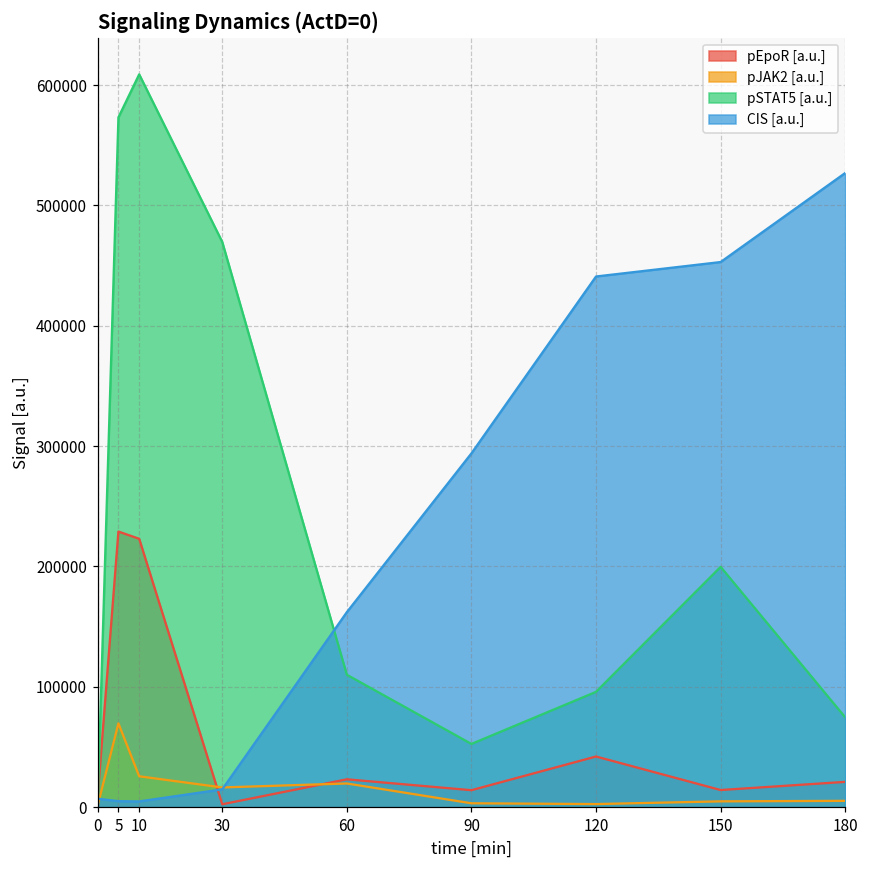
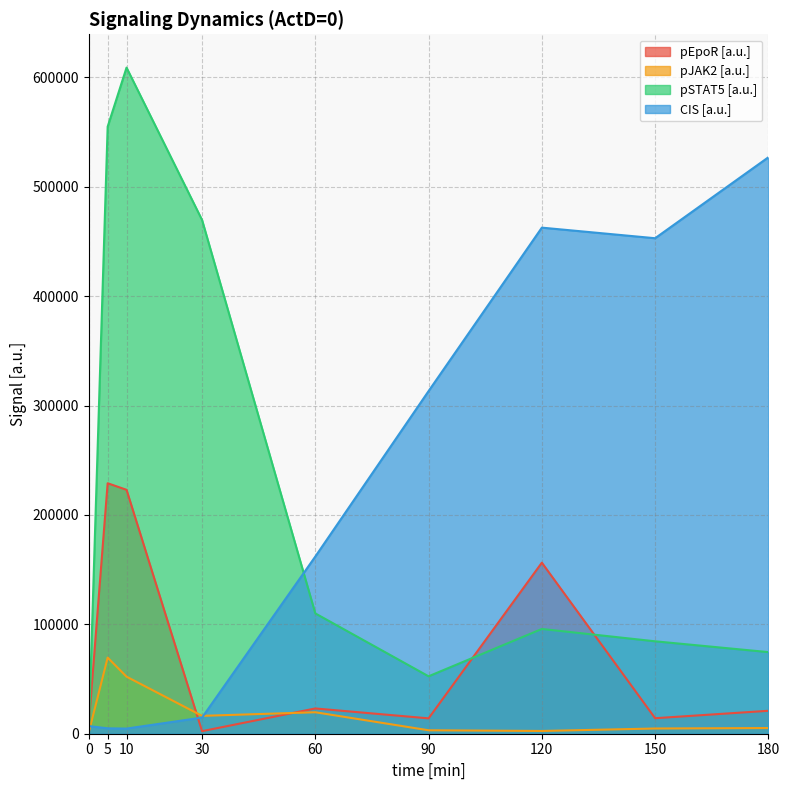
  {
    "pEpoR [a.u.]": {
      "5": 229000,
      "10": 223000,
      "30": 2000,
      "60": 23000,
      "90": 14000,
-     "120": 42000,
+     "120": 156000,
      "150": 14000,
      "180": 21000
    },
    "pJAK2 [a.u.]": {
      "5": 70000,
-     "10": 26000,
+     "10": 52000,
      "60": 20000,
      "90": 3000,
      "120": 3000,
      "150": 5000,
      "180": 5000
    },
    "pSTAT5 [a.u.]": {
-     "5": 573000,
+     "5": 555000,
      "10": 609000,
      "30": 470000,
      "60": 110000,
      "90": 52000,
      "120": 96000,
-     "150": 200000,
+     "150": 84000,
      "180": 75000
    },
    "CIS [a.u.]": {
      "5": 5000,
      "10": 5000,
      "60": 162000,
-     "90": 294000,
-     "120": 441000,
+     "90": 313000,
+     "120": 463000,
      "150": 453000,
      "180": 527000
    }
  }
